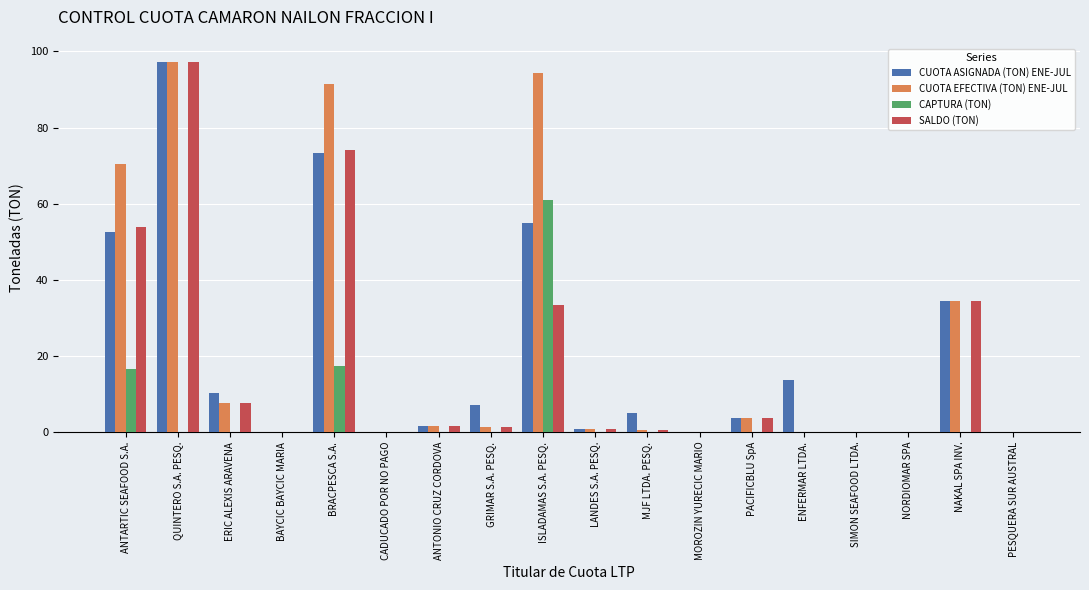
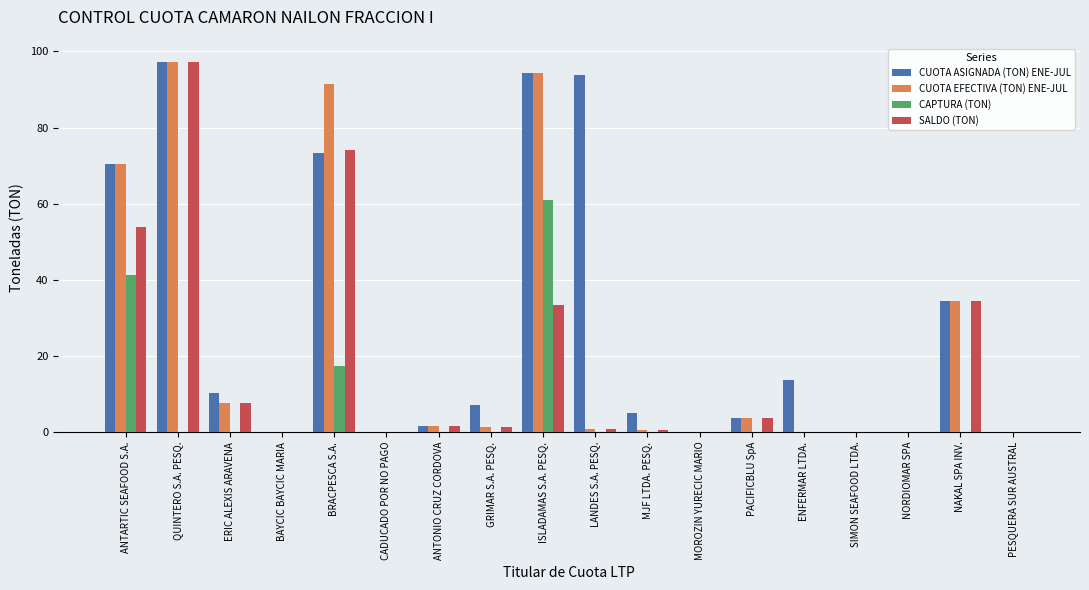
  {
    "CUOTA ASIGNADA (TON) ENE-JUL": {
-     "ANTARTIC SEAFOOD S.A.": 53,
+     "ANTARTIC SEAFOOD S.A.": 70,
      "QUINTERO S.A. PESQ.": 97,
      "ERIC ALEXIS ARAVENA": 10,
      "BRACPESCA S.A.": 73,
      "ANTONIO CRUZ CORDOVA": 2,
      "GRIMAR S.A. PESQ.": 7,
-     "ISLADAMAS S.A. PESQ.": 55,
-     "LANDES S.A. PESQ.": 1,
+     "ISLADAMAS S.A. PESQ.": 94,
+     "LANDES S.A. PESQ.": 94,
      "MJF LTDA. PESQ.": 5,
      "PACIFICBLU SpA": 4,
      "ENFERMAR LTDA.": 14,
      "NAKAL SPA INV.": 34
    },
    "CAPTURA (TON)": {
-     "ANTARTIC SEAFOOD S.A.": 16,
+     "ANTARTIC SEAFOOD S.A.": 41,
      "QUINTERO S.A. PESQ.": 0,
      "ERIC ALEXIS ARAVENA": 0,
      "BAYCIC BAYCIC MARIA": 0,
      "BRACPESCA S.A.": 17,
      "CADUCADO POR NO PAGO": 0,
      "ANTONIO CRUZ CORDOVA": 0,
      "GRIMAR S.A. PESQ.": 0,
      "ISLADAMAS S.A. PESQ.": 61,
      "LANDES S.A. PESQ.": 0,
      "MJF LTDA. PESQ.": 0,
      "MOROZIN YURECIC MARIO": 0,
      "PACIFICBLU SpA": 0,
      "ENFERMAR LTDA.": 0,
      "SIMON SEAFOOD LTDA.": 0,
      "NORDIOMAR SPA": 0,
      "NAKAL SPA INV.": 0,
      "PESQUERA SUR AUSTRAL": 0
    }
  }
